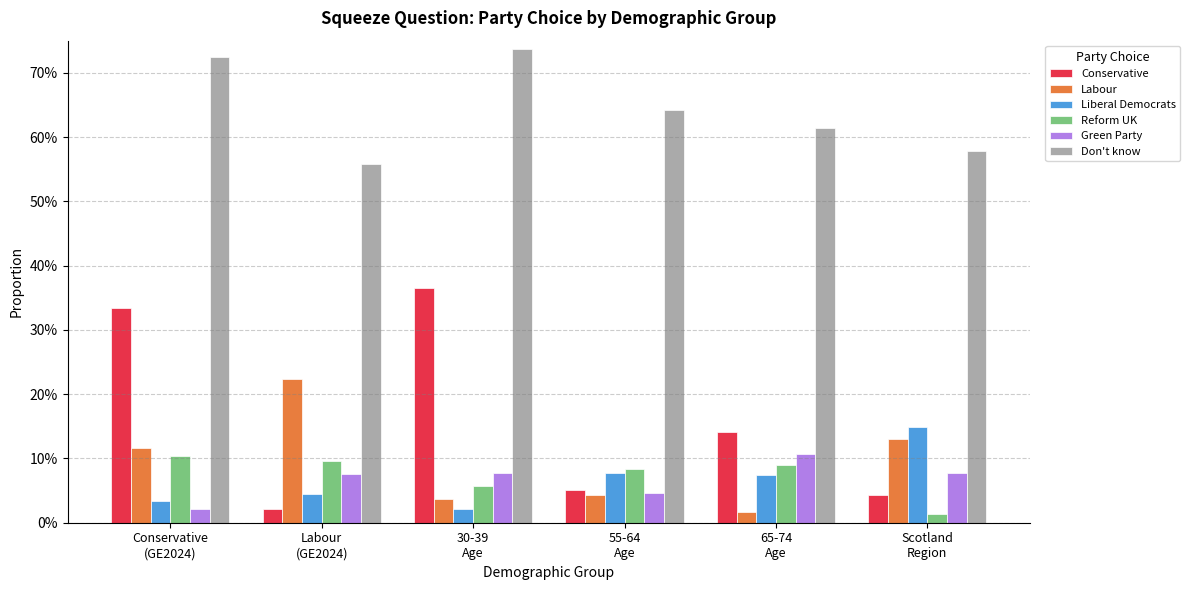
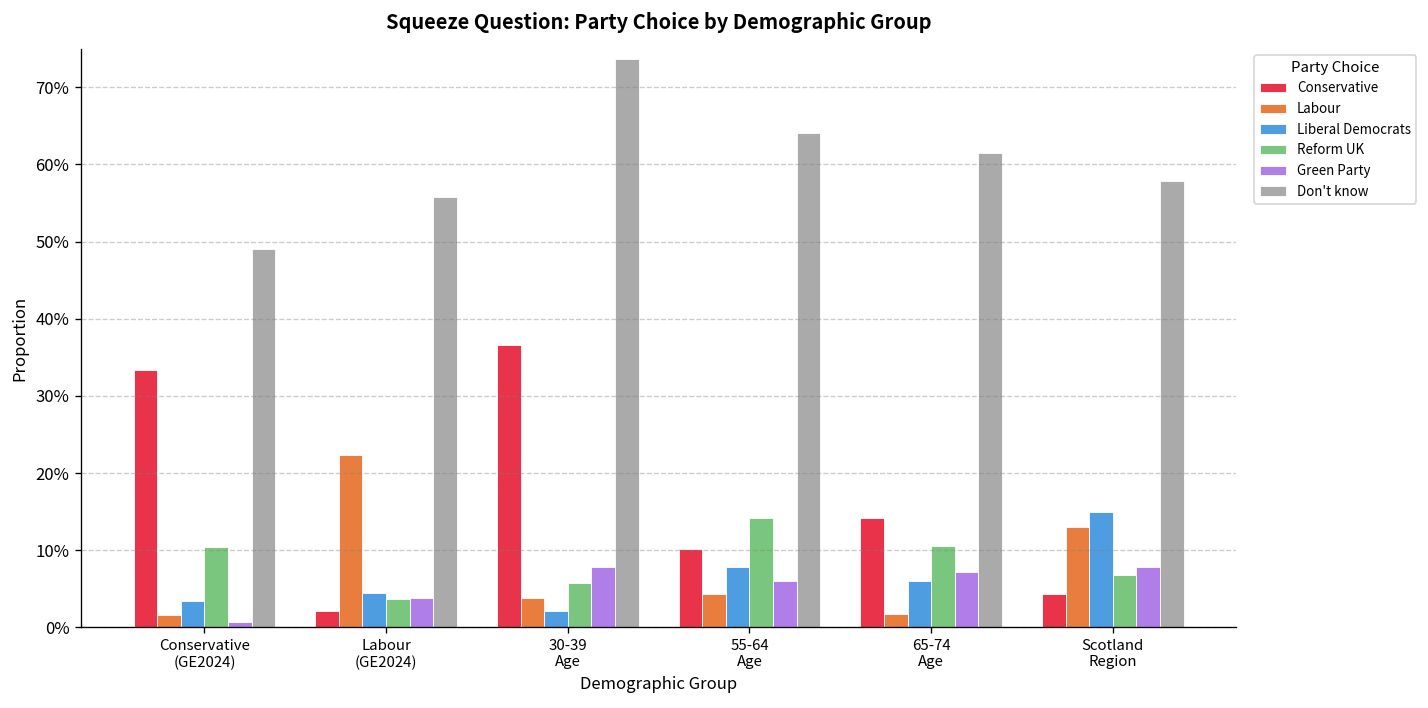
  {
    "Conservative": {
      "Conservative (GE2024)": "33%",
      "Labour (GE2024)": "2%",
      "30-39 Age": "37%",
-     "55-64 Age": "5%",
+     "55-64 Age": "10%",
      "65-74 Age": "14%",
      "Scotland Region": "4%"
    },
    "Labour": {
-     "Conservative (GE2024)": "12%",
+     "Conservative (GE2024)": "2%",
      "Labour (GE2024)": "22%",
      "30-39 Age": "4%",
      "55-64 Age": "4%",
      "65-74 Age": "2%",
      "Scotland Region": "13%"
    },
    "Liberal Democrats": {
      "Conservative (GE2024)": "3%",
      "Labour (GE2024)": "4%",
      "30-39 Age": "2%",
      "55-64 Age": "8%",
-     "65-74 Age": "7%",
+     "65-74 Age": "6%",
      "Scotland Region": "15%"
    },
    "Reform UK": {
      "Conservative (GE2024)": "10%",
-     "Labour (GE2024)": "10%",
+     "Labour (GE2024)": "4%",
      "30-39 Age": "6%",
-     "55-64 Age": "8%",
-     "65-74 Age": "9%",
-     "Scotland Region": "1%"
+     "55-64 Age": "14%",
+     "65-74 Age": "11%",
+     "Scotland Region": "7%"
    },
    "Green Party": {
-     "Conservative (GE2024)": "2%",
-     "Labour (GE2024)": "8%",
+     "Conservative (GE2024)": "1%",
+     "Labour (GE2024)": "4%",
      "30-39 Age": "8%",
-     "55-64 Age": "5%",
-     "65-74 Age": "11%",
+     "55-64 Age": "6%",
+     "65-74 Age": "7%",
      "Scotland Region": "8%"
    },
    "Don't know": {
-     "Conservative (GE2024)": "73%",
+     "Conservative (GE2024)": "49%",
      "Labour (GE2024)": "56%",
      "30-39 Age": "74%",
      "55-64 Age": "64%",
      "65-74 Age": "61%",
      "Scotland Region": "58%"
    }
  }
